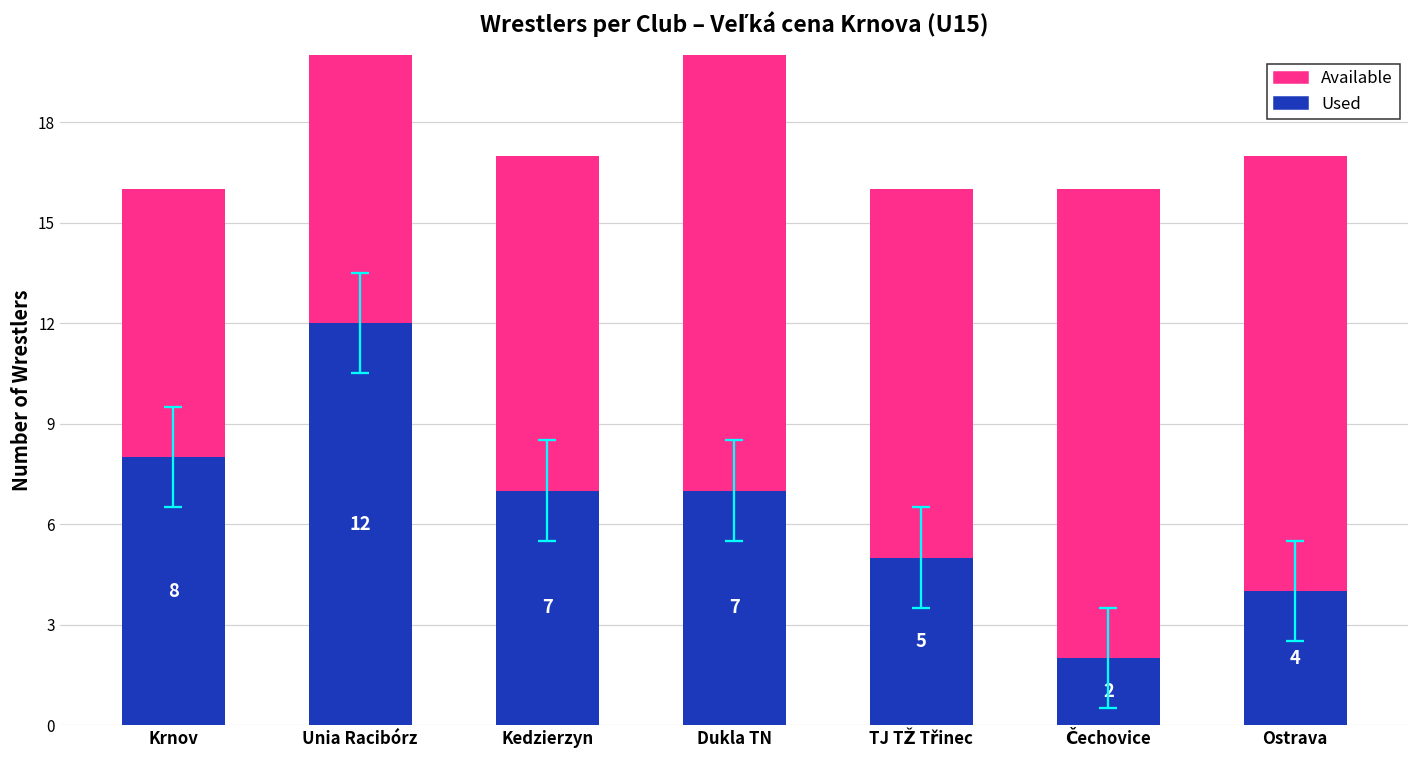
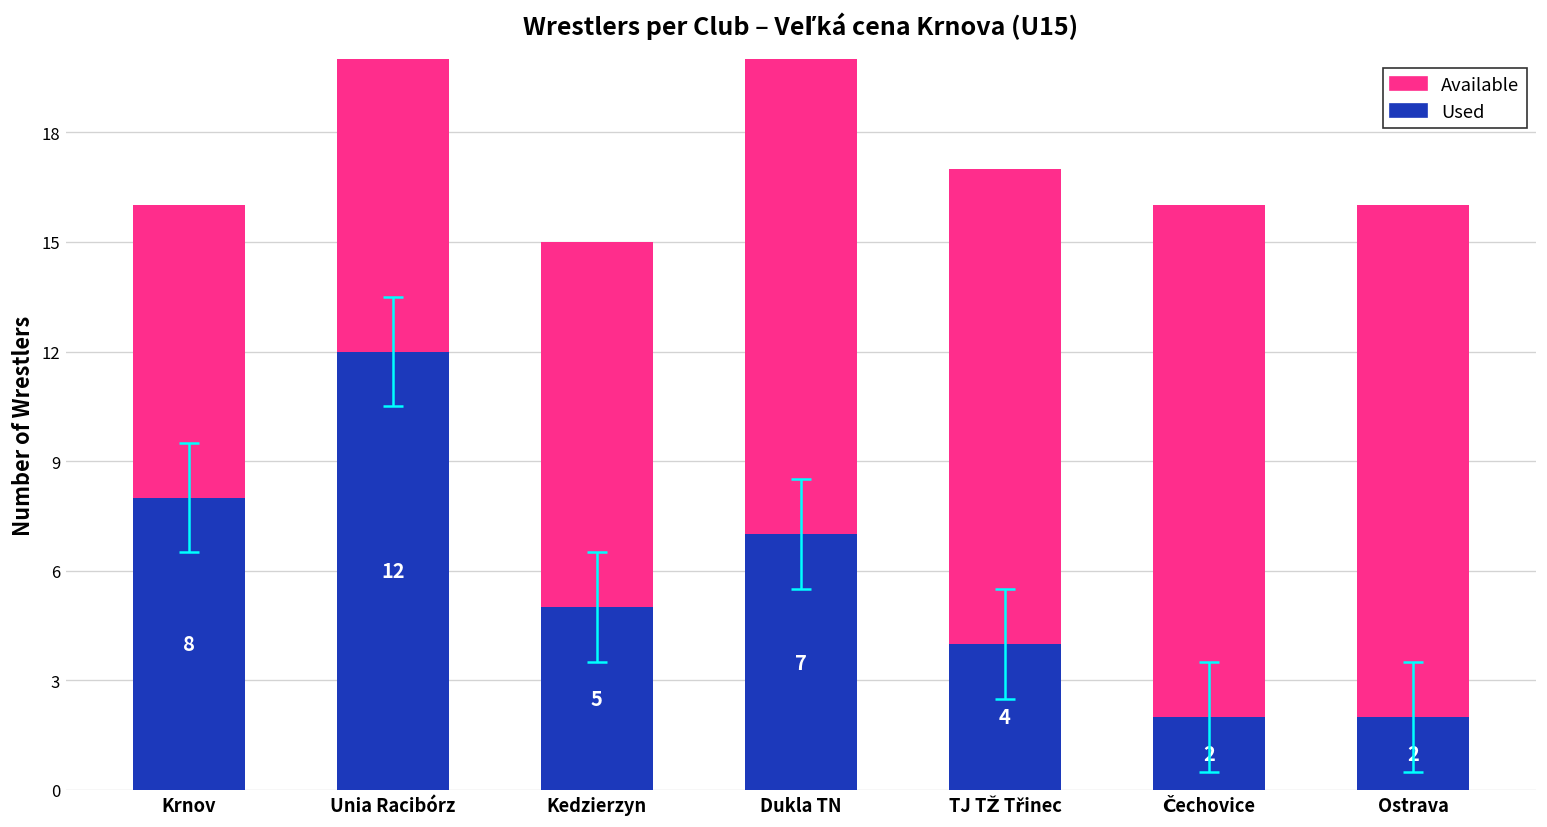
  {
    "Used": {
      "Krnov": 8,
      "Unia Racibórz": 12,
-     "Kedzierzyn": 7,
+     "Kedzierzyn": 5,
      "Dukla TN": 7,
-     "TJ TŽ Třinec": 5,
+     "TJ TŽ Třinec": 4,
      "Čechovice": 2,
-     "Ostrava": 4
+     "Ostrava": 2
    },
    "Available": {
      "Krnov": 8,
      "Unia Racibórz": 8,
      "Kedzierzyn": 10,
      "Dukla TN": 13,
-     "TJ TŽ Třinec": 11,
+     "TJ TŽ Třinec": 13,
      "Čechovice": 14,
-     "Ostrava": 13
+     "Ostrava": 14
    }
  }
